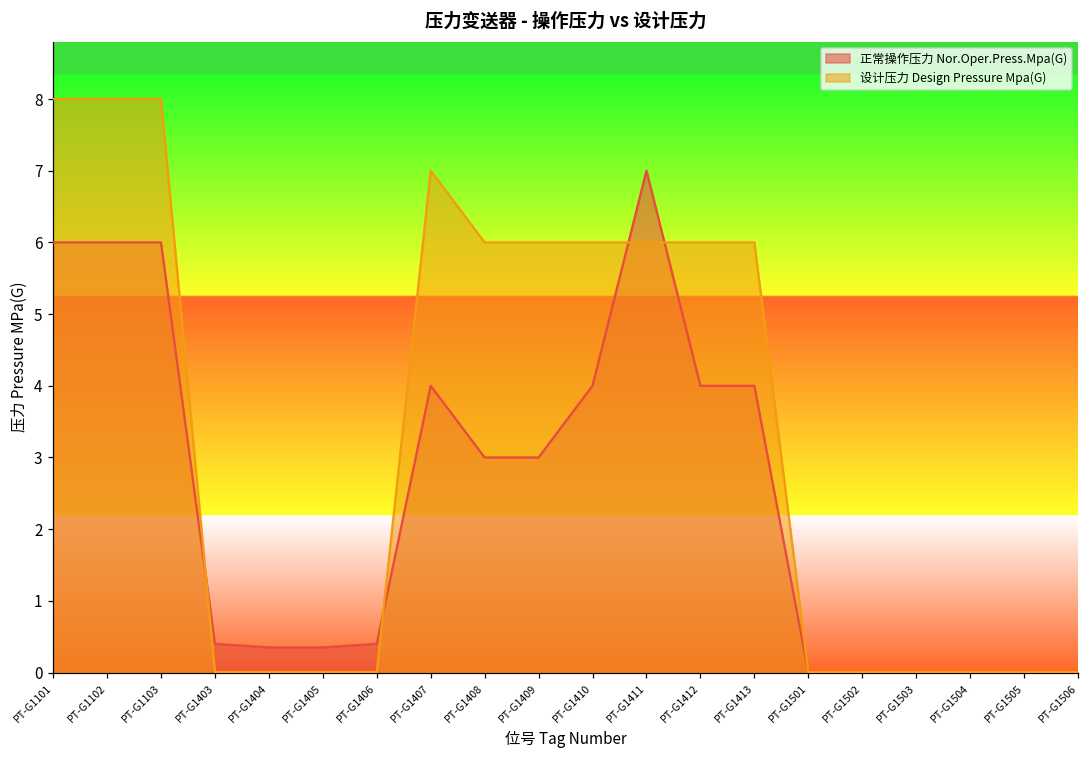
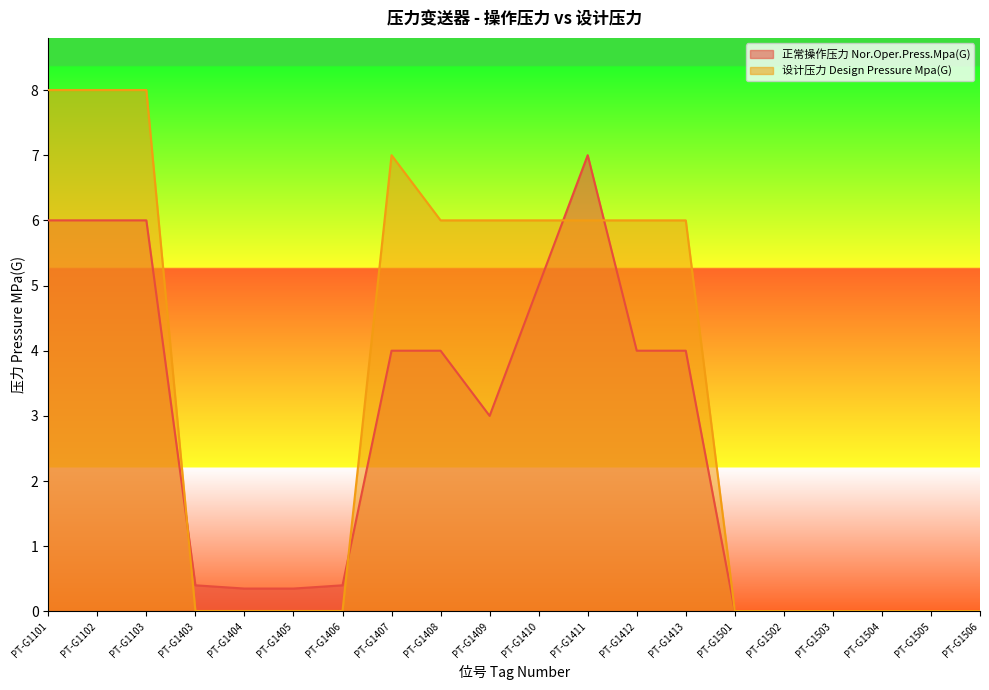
  {
    "正常操作压力 Nor.Oper.Press.Mpa(G)": {
      "PT-G1101": 6,
      "PT-G1102": 6,
      "PT-G1103": 6,
      "PT-G1403": 0.4,
      "PT-G1404": 0.4,
      "PT-G1405": 0.4,
      "PT-G1406": 0.4,
      "PT-G1407": 4,
-     "PT-G1408": 3,
+     "PT-G1408": 4,
      "PT-G1409": 3,
-     "PT-G1410": 4,
+     "PT-G1410": 5,
      "PT-G1411": 7,
      "PT-G1412": 4,
      "PT-G1413": 4
    },
    "设计压力 Design Pressure Mpa(G)": {
      "PT-G1101": 8,
      "PT-G1102": 8,
      "PT-G1103": 8,
      "PT-G1403": 0,
      "PT-G1404": 0,
      "PT-G1405": 0,
      "PT-G1406": 0,
      "PT-G1407": 7,
      "PT-G1408": 6,
      "PT-G1409": 6,
      "PT-G1410": 6,
      "PT-G1411": 6,
      "PT-G1412": 6,
      "PT-G1413": 6
    }
  }
